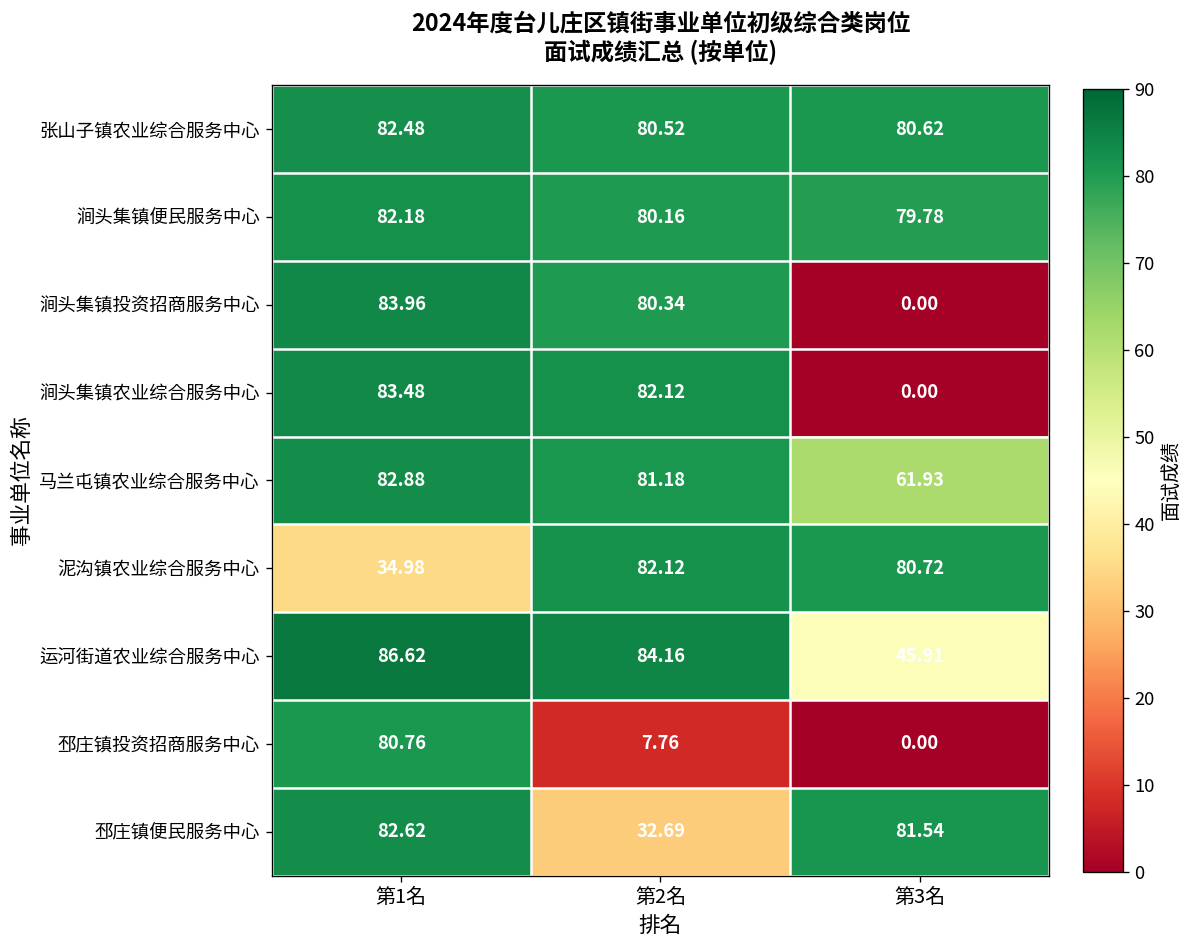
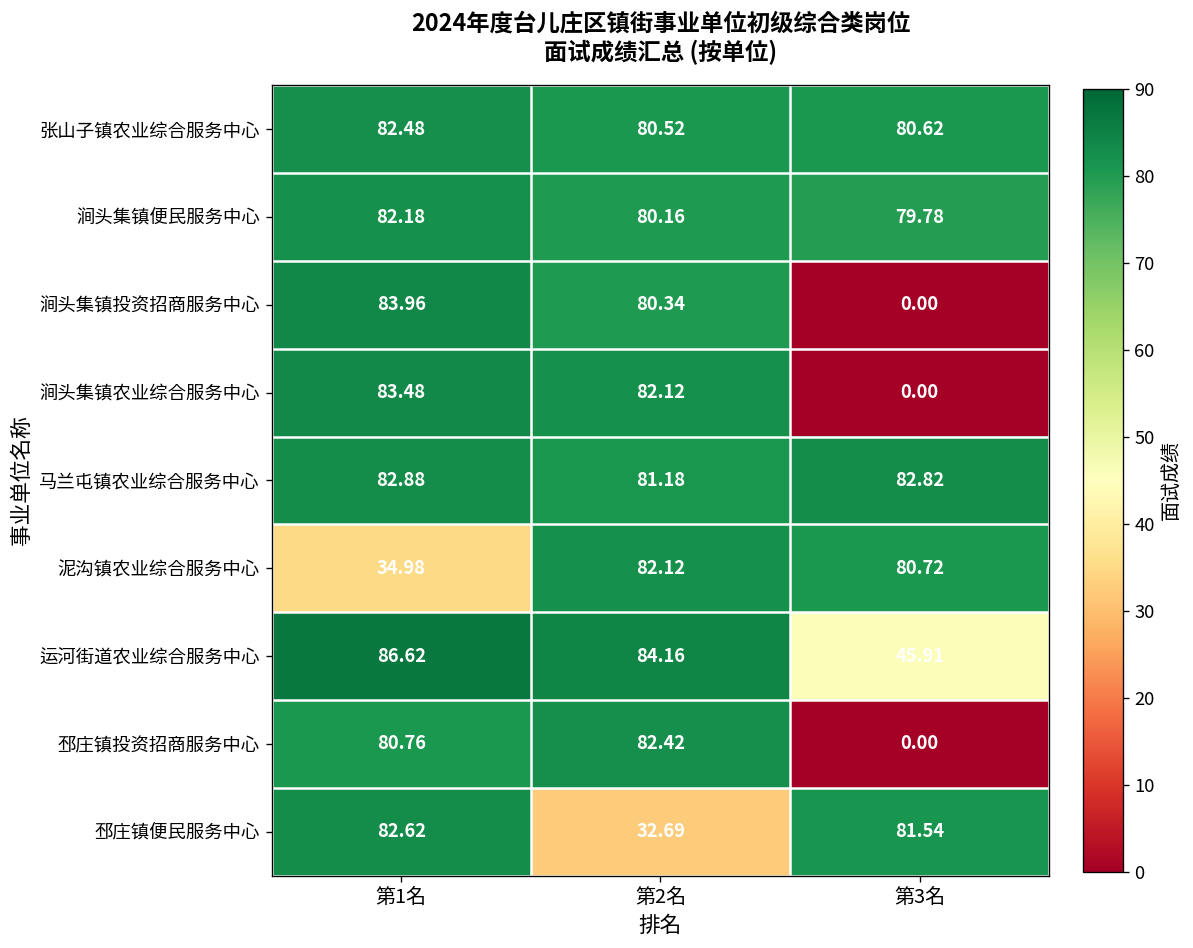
  {
    "张山子镇农业综合服务中心": {
      "第1名": 82.48,
      "第2名": 80.52,
      "第3名": 80.62
    },
    "涧头集镇便民服务中心": {
      "第1名": 82.18,
      "第2名": 80.16,
      "第3名": 79.78
    },
    "涧头集镇投资招商服务中心": {
      "第1名": 83.96,
      "第2名": 80.34,
      "第3名": 0.00
    },
    "涧头集镇农业综合服务中心": {
      "第1名": 83.48,
      "第2名": 82.12,
      "第3名": 0.00
    },
    "马兰屯镇农业综合服务中心": {
      "第1名": 82.88,
      "第2名": 81.18,
-     "第3名": 61.93
+     "第3名": 82.82
    },
    "泥沟镇农业综合服务中心": {
      "第1名": 34.98,
      "第2名": 82.12,
      "第3名": 80.72
    },
    "运河街道农业综合服务中心": {
      "第1名": 86.62,
      "第2名": 84.16,
      "第3名": 45.91
    },
    "邳庄镇投资招商服务中心": {
      "第1名": 80.76,
-     "第2名": 7.76,
+     "第2名": 82.42,
      "第3名": 0.00
    },
    "邳庄镇便民服务中心": {
      "第1名": 82.62,
      "第2名": 32.69,
      "第3名": 81.54
    }
  }
